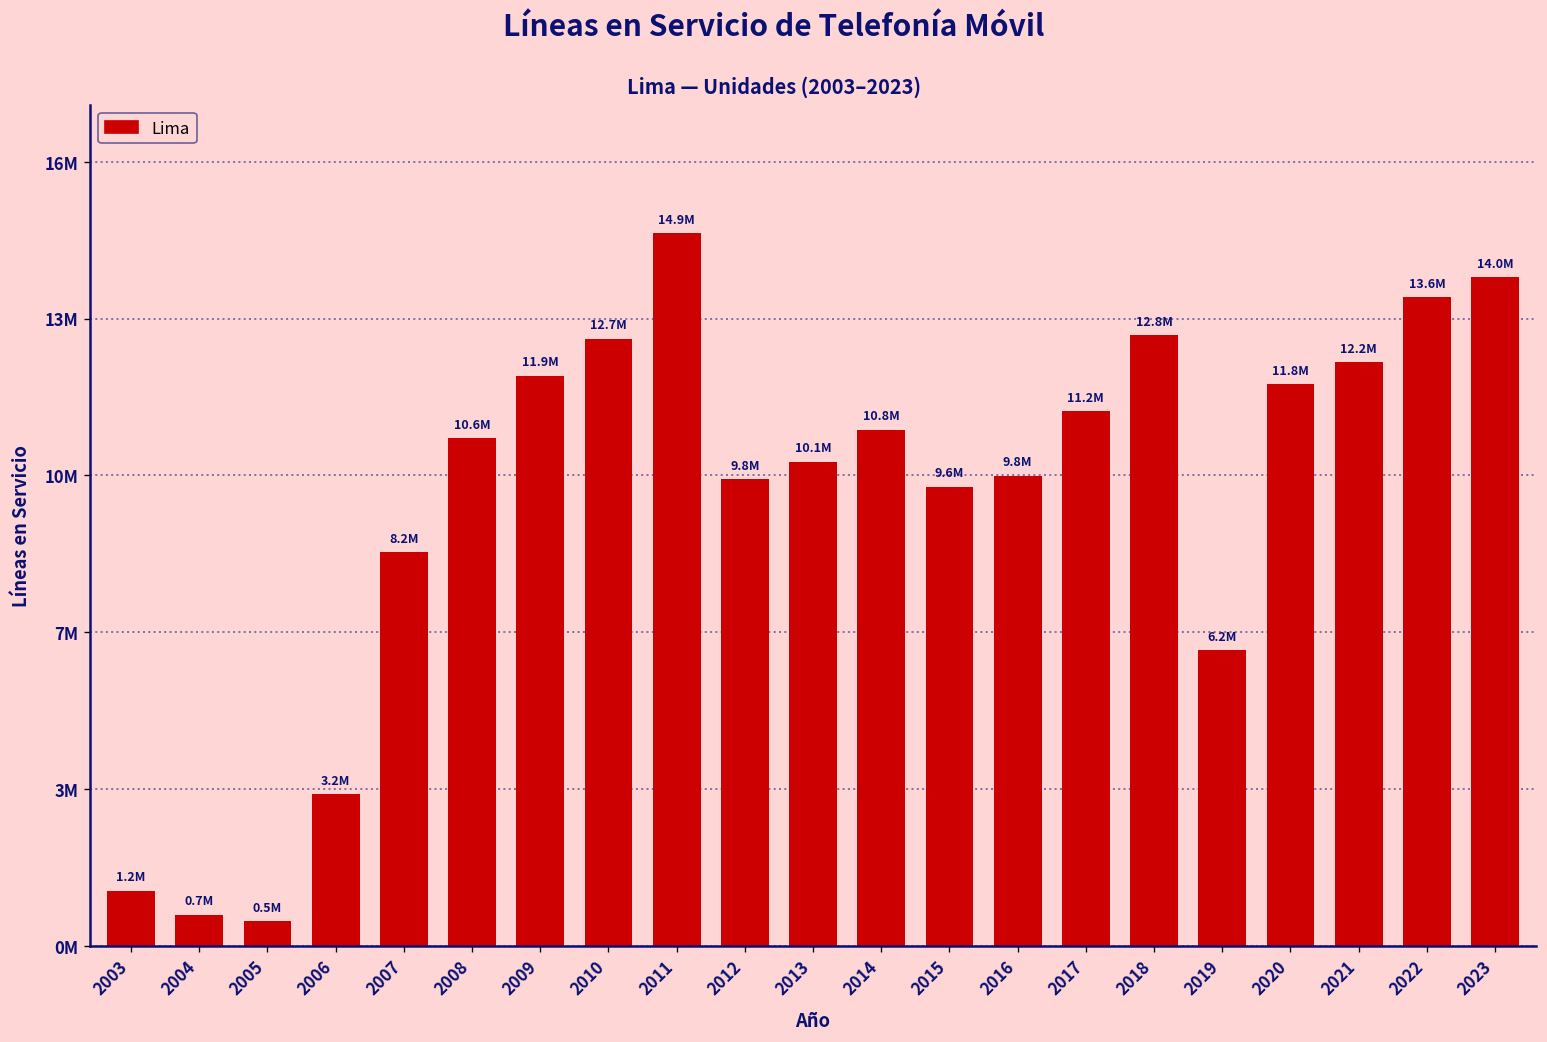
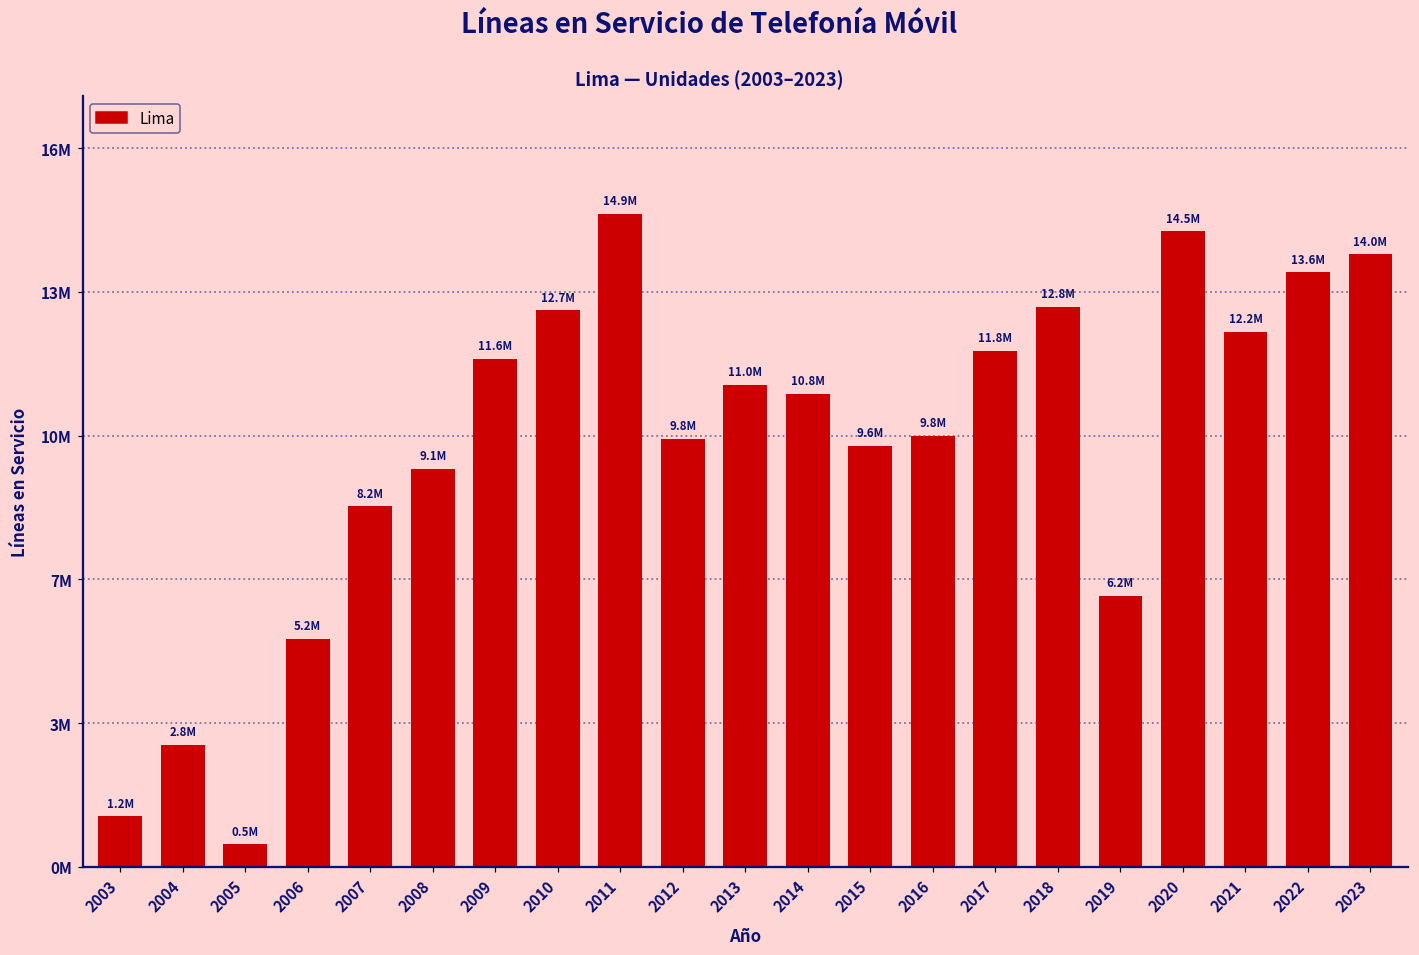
  {
    "2003": "1.2M",
-   "2004": "0.7M",
+   "2004": "2.8M",
    "2005": "0.5M",
-   "2006": "3.2M",
+   "2006": "5.2M",
    "2007": "8.2M",
-   "2008": "10.6M",
-   "2009": "11.9M",
+   "2008": "9.1M",
+   "2009": "11.6M",
    "2010": "12.7M",
    "2011": "14.9M",
    "2012": "9.8M",
-   "2013": "10.1M",
+   "2013": "11.0M",
    "2014": "10.8M",
    "2015": "9.6M",
    "2016": "9.8M",
-   "2017": "11.2M",
+   "2017": "11.8M",
    "2018": "12.8M",
    "2019": "6.2M",
-   "2020": "11.8M",
+   "2020": "14.5M",
    "2021": "12.2M",
    "2022": "13.6M",
    "2023": "14.0M"
  }
